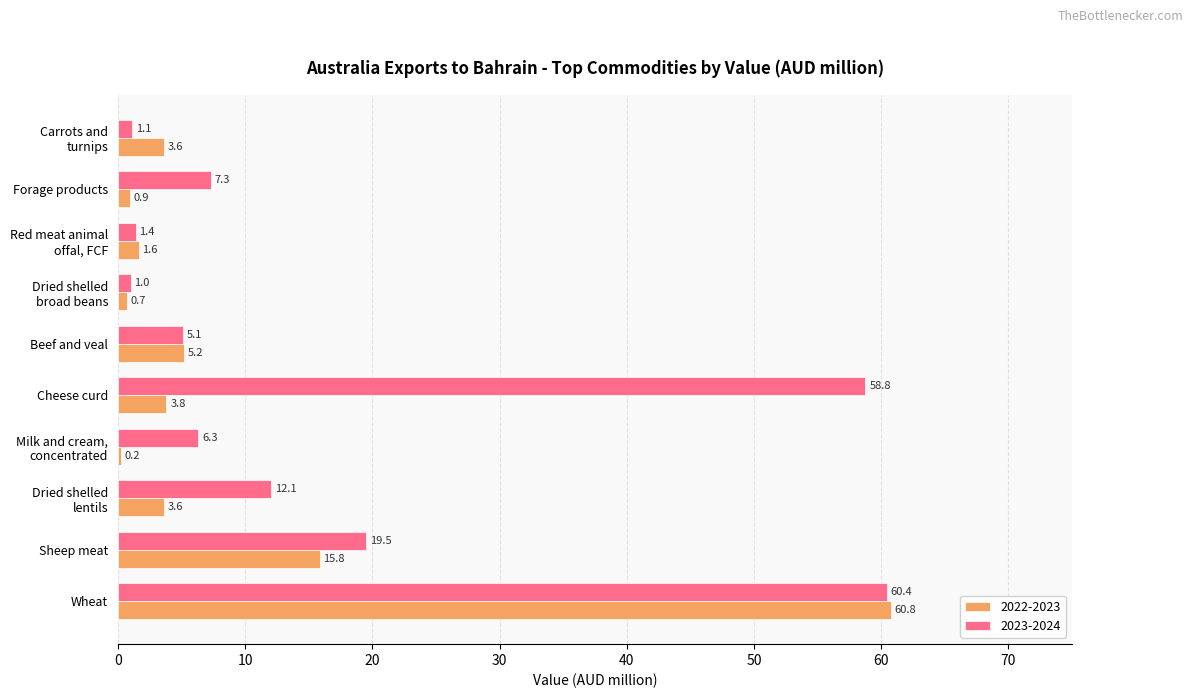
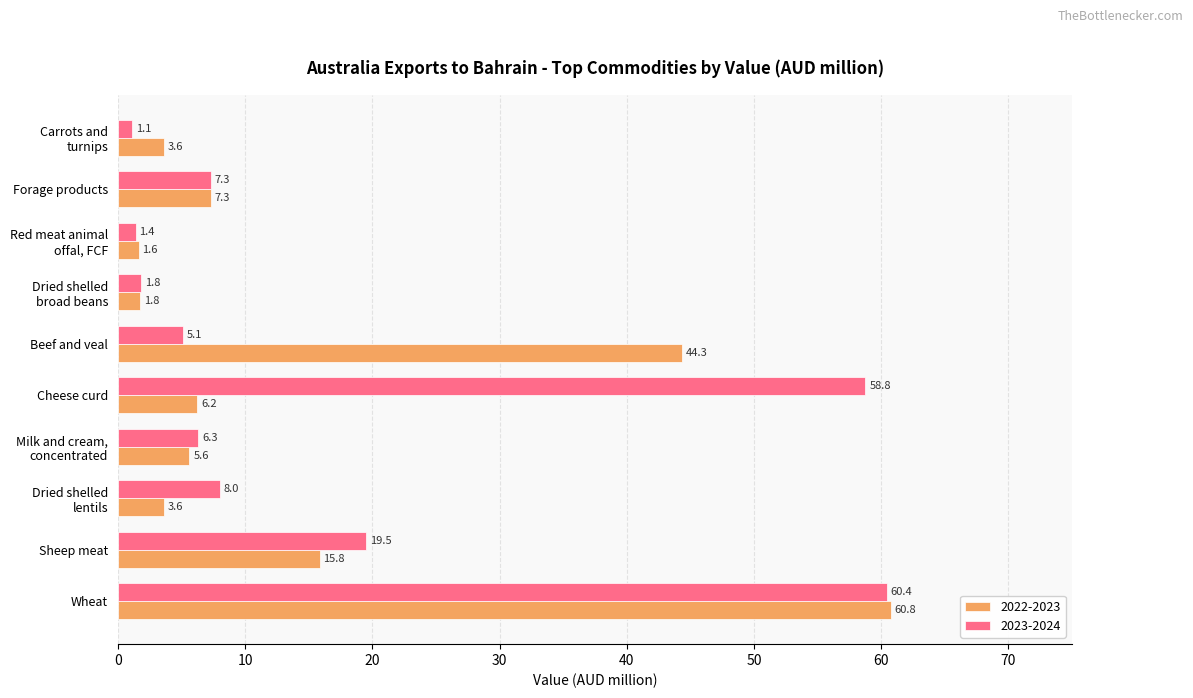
  {
    "2022-2023": {
      "Carrots and turnips": 3.6,
-     "Forage products": 0.9,
+     "Forage products": 7.3,
      "Red meat animal offal, FCF": 1.6,
-     "Dried shelled broad beans": 0.7,
-     "Beef and veal": 5.2,
-     "Cheese curd": 3.8,
-     "Milk and cream, concentrated": 0.2,
+     "Dried shelled broad beans": 1.8,
+     "Beef and veal": 44.3,
+     "Cheese curd": 6.2,
+     "Milk and cream, concentrated": 5.6,
      "Dried shelled lentils": 3.6,
      "Sheep meat": 15.8,
      "Wheat": 60.8
    },
    "2023-2024": {
      "Carrots and turnips": 1.1,
      "Forage products": 7.3,
      "Red meat animal offal, FCF": 1.4,
-     "Dried shelled broad beans": 1.0,
+     "Dried shelled broad beans": 1.8,
      "Beef and veal": 5.1,
      "Cheese curd": 58.8,
      "Milk and cream, concentrated": 6.3,
-     "Dried shelled lentils": 12.1,
+     "Dried shelled lentils": 8.0,
      "Sheep meat": 19.5,
      "Wheat": 60.4
    }
  }
